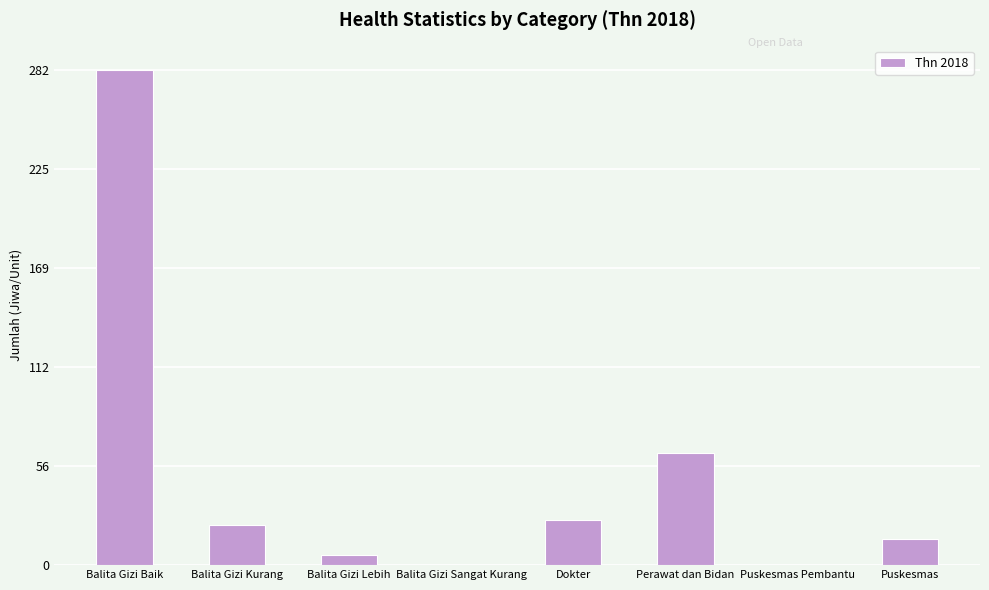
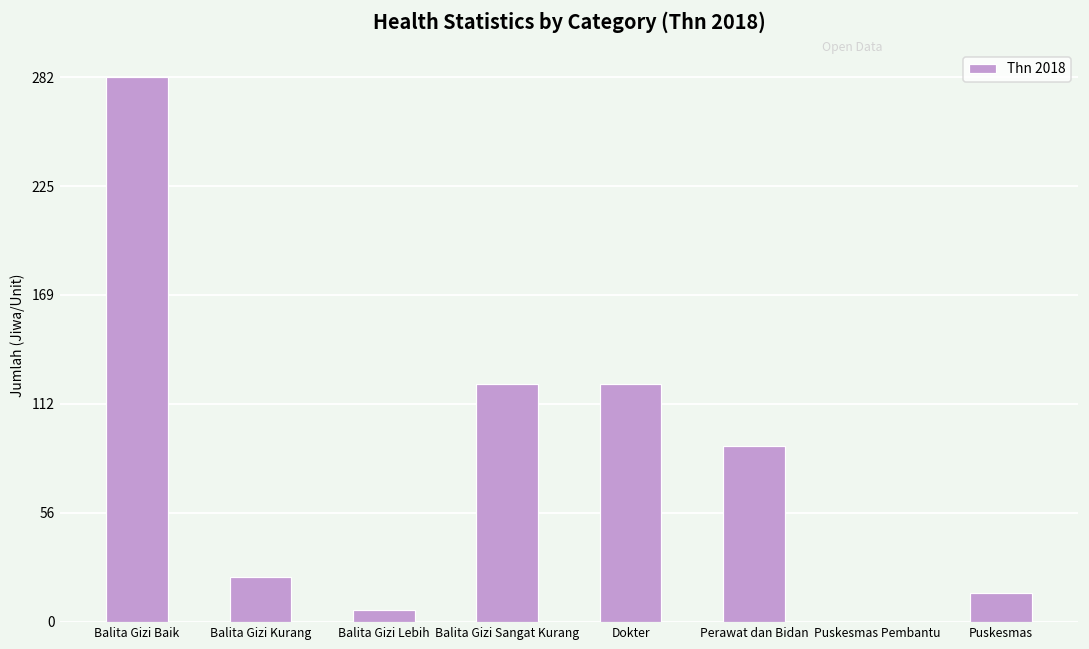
  {
    "Balita Gizi Baik": 282,
    "Balita Gizi Kurang": 23,
    "Balita Gizi Lebih": 6,
-   "Balita Gizi Sangat Kurang": 0,
-   "Dokter": 26,
-   "Perawat dan Bidan": 64,
+   "Balita Gizi Sangat Kurang": 123,
+   "Dokter": 123,
+   "Perawat dan Bidan": 91,
    "Puskesmas Pembantu": 0,
    "Puskesmas": 15
  }
